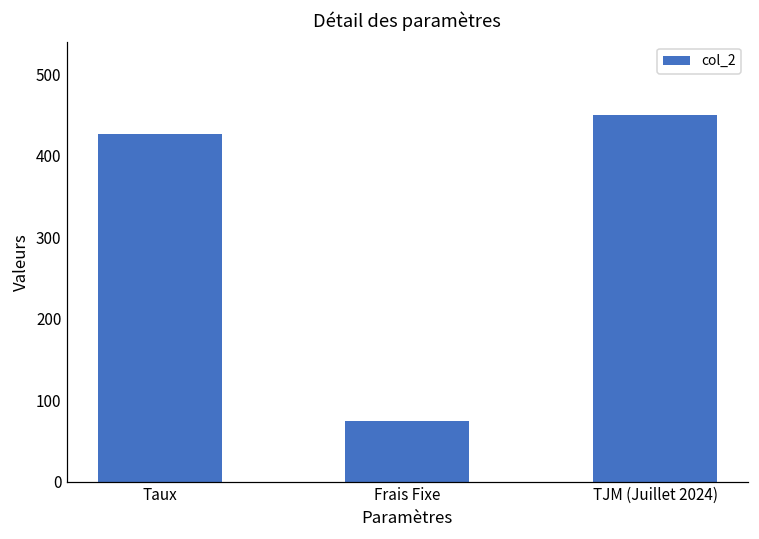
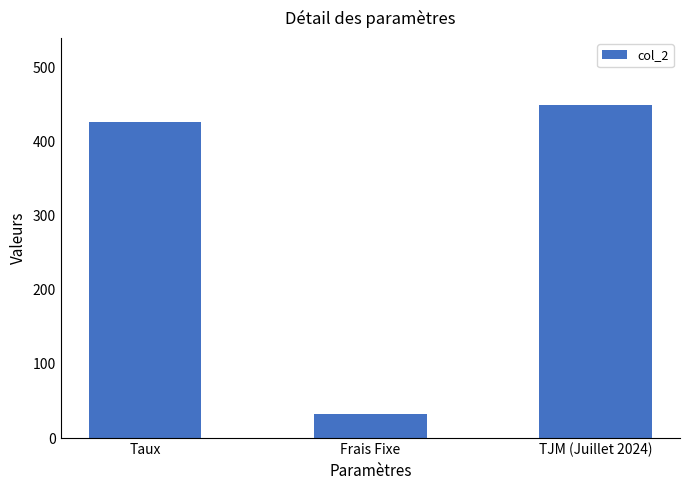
  {
    "Taux": 430,
-   "Frais Fixe": 80,
+   "Frais Fixe": 30,
    "TJM (Juillet 2024)": 450
  }
